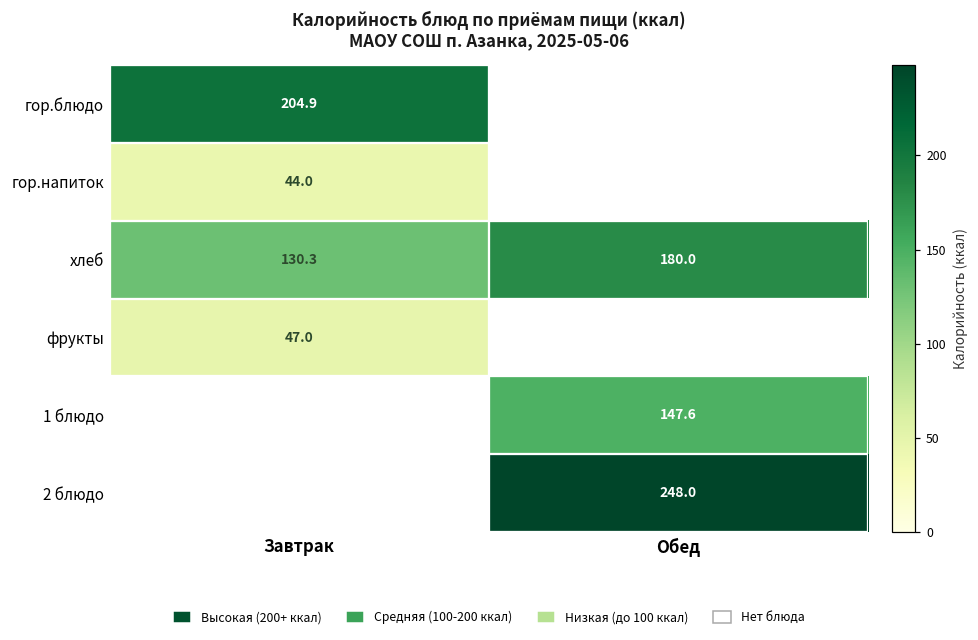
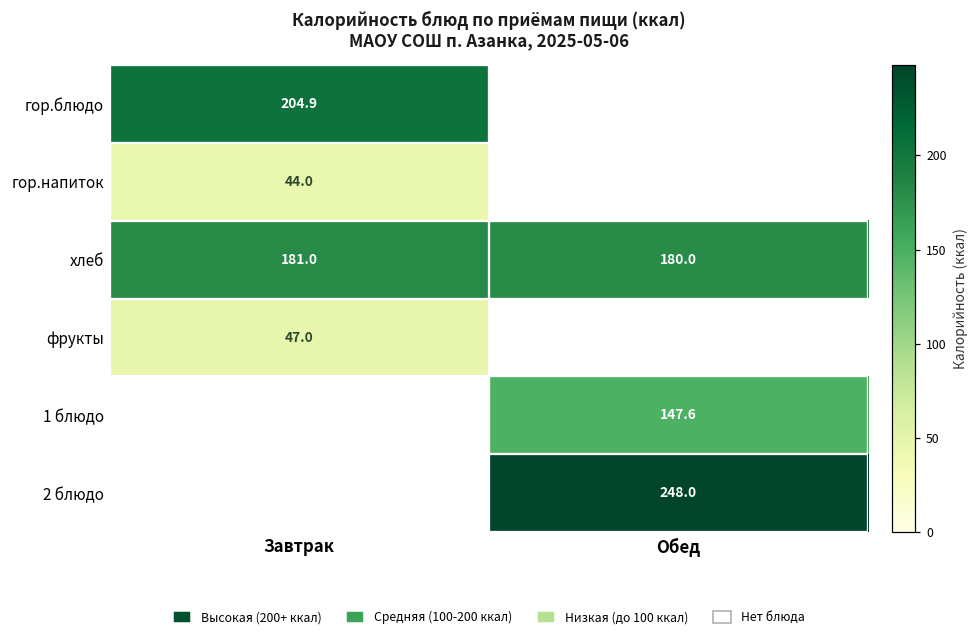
  {
    "гор.блюдо": {
      "Завтрак": 204.9
    },
    "гор.напиток": {
      "Завтрак": 44.0
    },
    "хлеб": {
-     "Завтрак": 130.3,
+     "Завтрак": 181.0,
      "Обед": 180.0
    },
    "фрукты": {
      "Завтрак": 47.0
    },
    "1 блюдо": {
      "Обед": 147.6
    },
    "2 блюдо": {
      "Обед": 248.0
    }
  }
